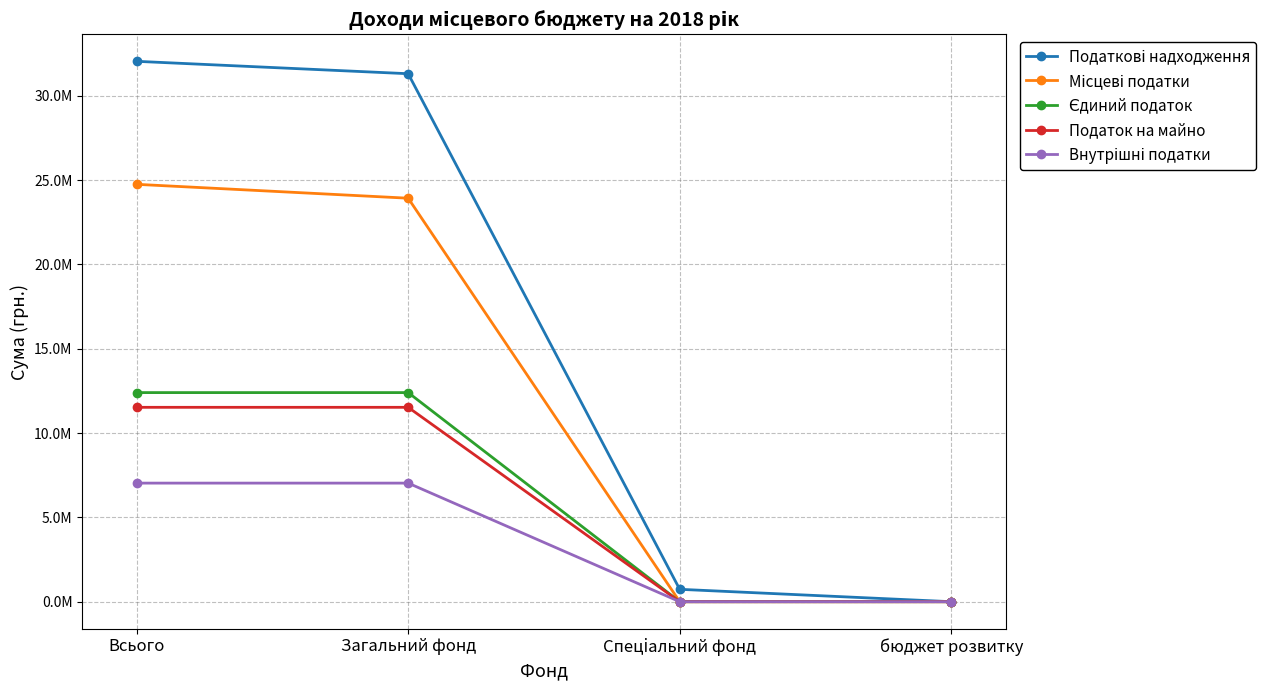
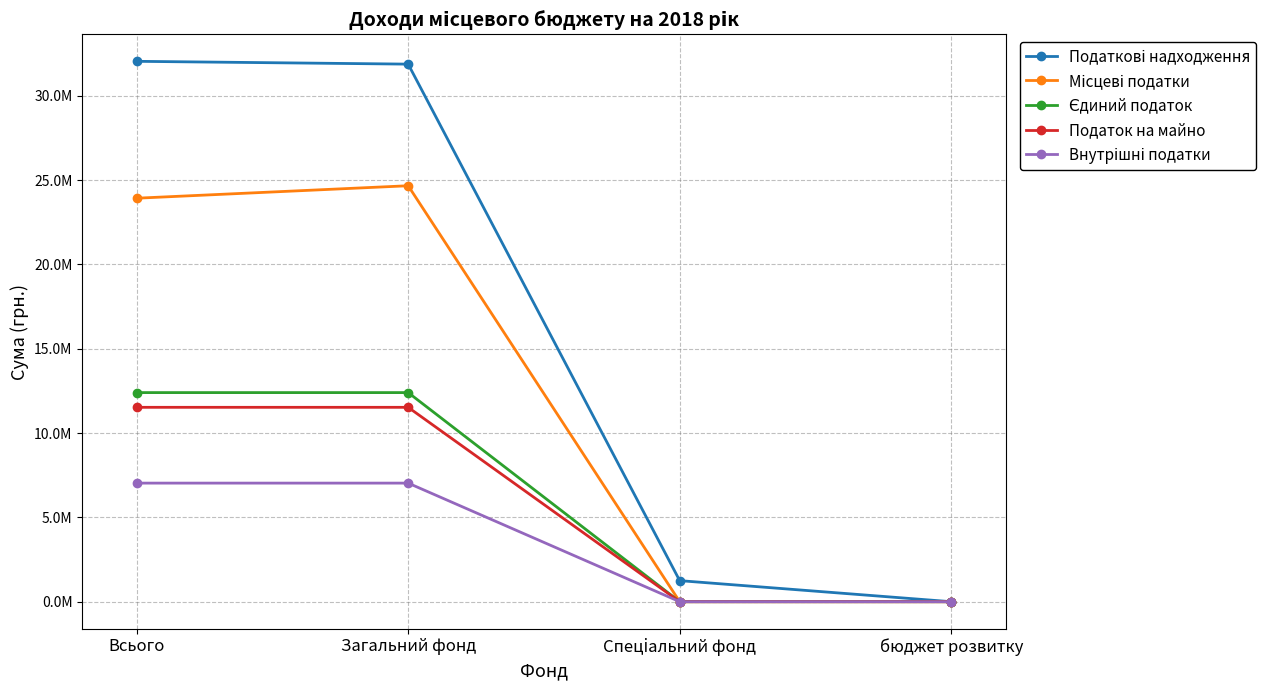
  {
    "Податкові надходження": {
      "Всього": 32000000,
-     "Загальний фонд": 31300000,
-     "Спеціальний фонд": 700000
+     "Загальний фонд": 31900000,
+     "Спеціальний фонд": 1200000
    },
    "Місцеві податки": {
-     "Всього": 24800000,
-     "Загальний фонд": 23900000
+     "Всього": 23900000,
+     "Загальний фонд": 24700000
    },
    "Єдиний податок": {
      "Всього": 12400000,
      "Загальний фонд": 12400000
    },
    "Податок на майно": {
      "Всього": 11500000,
      "Загальний фонд": 11500000
    },
    "Внутрішні податки": {
      "Всього": 7000000,
      "Загальний фонд": 7000000
    }
  }
